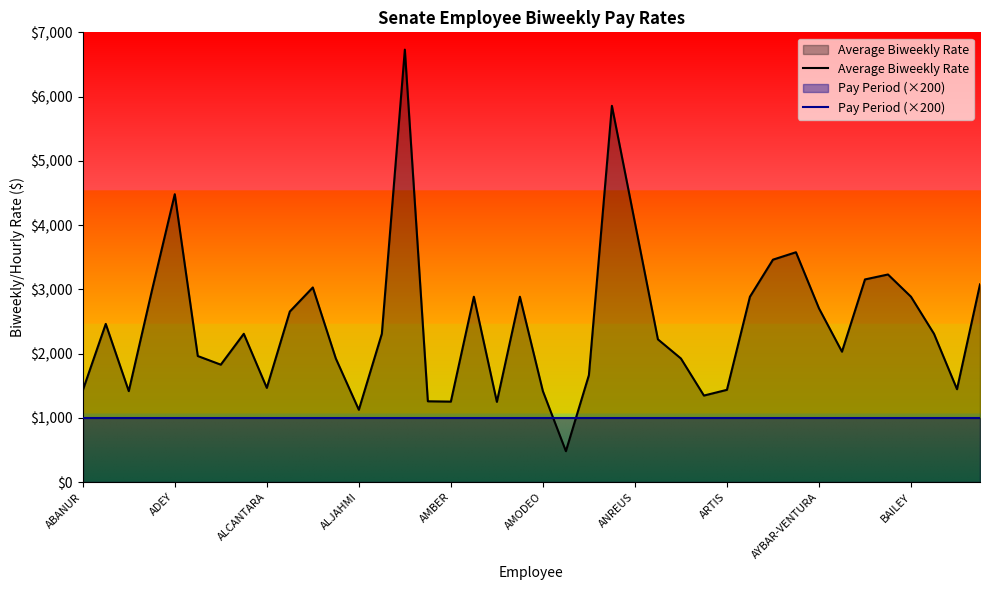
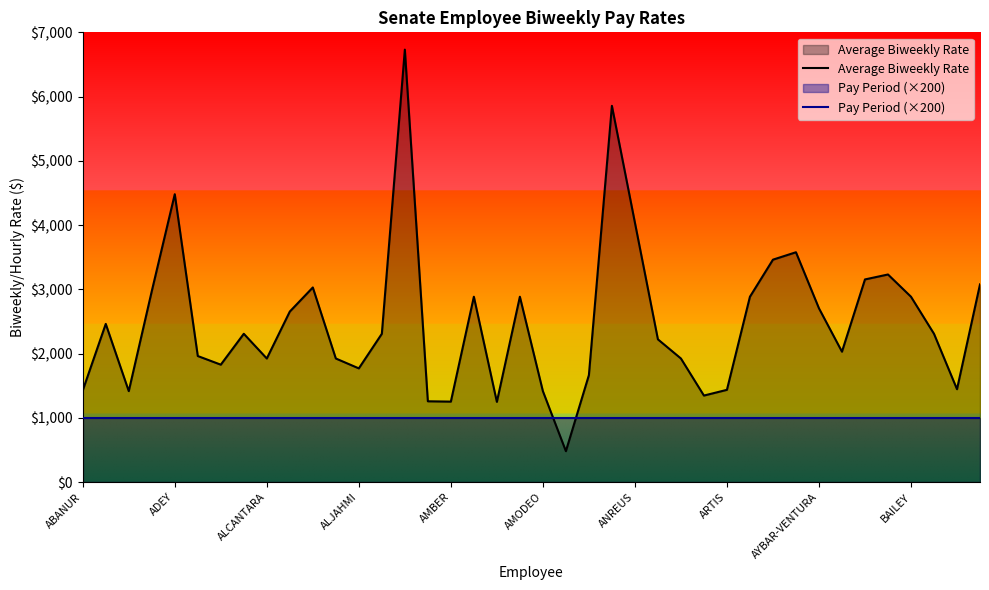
  {
    "Average Biweekly Rate": {
      "ABANUR": "$1,400",
      "ADEY": "$4,500",
-     "ALCANTARA": "$1,500",
-     "ALJAHMI": "$1,100",
+     "ALCANTARA": "$1,900",
+     "ALJAHMI": "$1,800",
      "AMBER": "$1,300",
      "AMODEO": "$1,400",
      "ANREUS": "$4,000",
      "ARTIS": "$1,400",
      "AYBAR-VENTURA": "$2,700",
      "BAILEY": "$2,900"
    },
    "Pay Period (×200)": {
      "ABANUR": "$1,000",
      "ADEY": "$1,000",
      "ALCANTARA": "$1,000",
      "ALJAHMI": "$1,000",
      "AMBER": "$1,000",
      "AMODEO": "$1,000",
      "ANREUS": "$1,000",
      "ARTIS": "$1,000",
      "AYBAR-VENTURA": "$1,000",
      "BAILEY": "$1,000"
    }
  }
